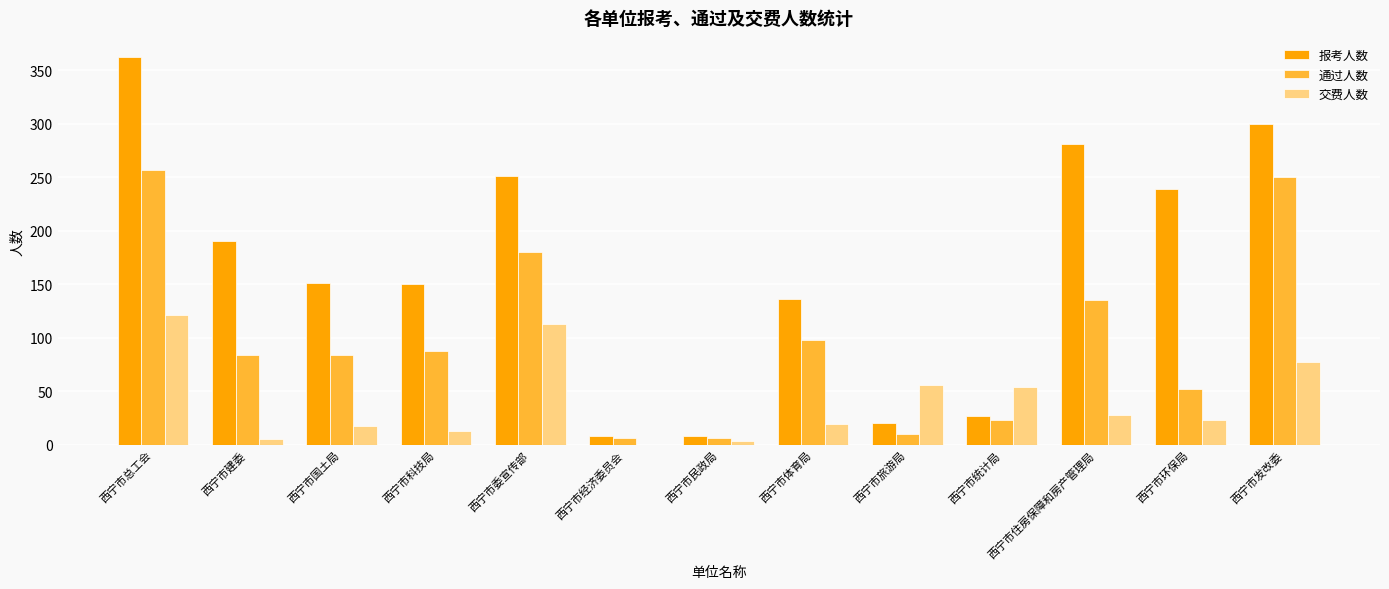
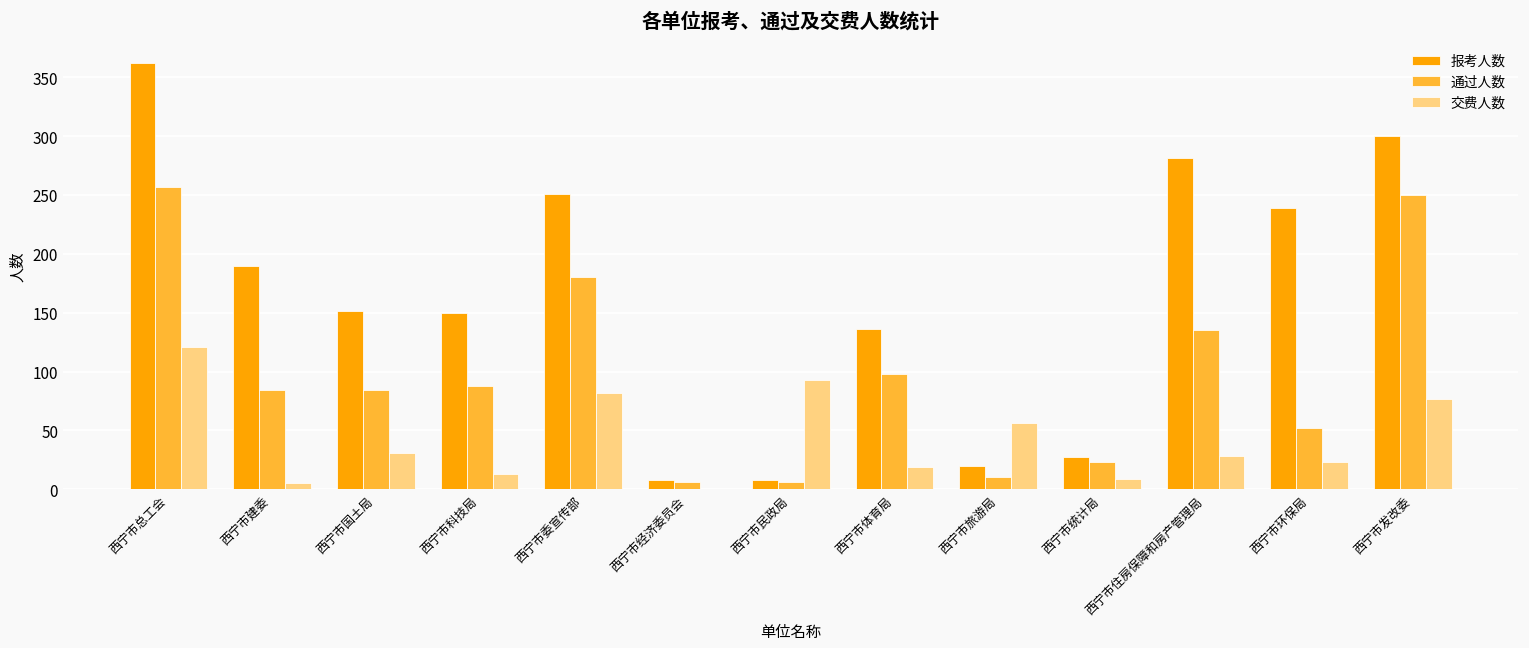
  {
    "交费人数": {
      "西宁市总工会": 121,
      "西宁市建委": 5,
-     "西宁市国土局": 17,
+     "西宁市国土局": 31,
      "西宁市科技局": 13,
-     "西宁市委宣传部": 113,
+     "西宁市委宣传部": 82,
      "西宁市经济委员会": 0,
-     "西宁市民政局": 3,
+     "西宁市民政局": 93,
      "西宁市体育局": 19,
      "西宁市旅游局": 56,
-     "西宁市统计局": 54,
+     "西宁市统计局": 9,
      "西宁市住房保障和房产管理局": 28,
      "西宁市环保局": 23,
      "西宁市发改委": 77
    }
  }
